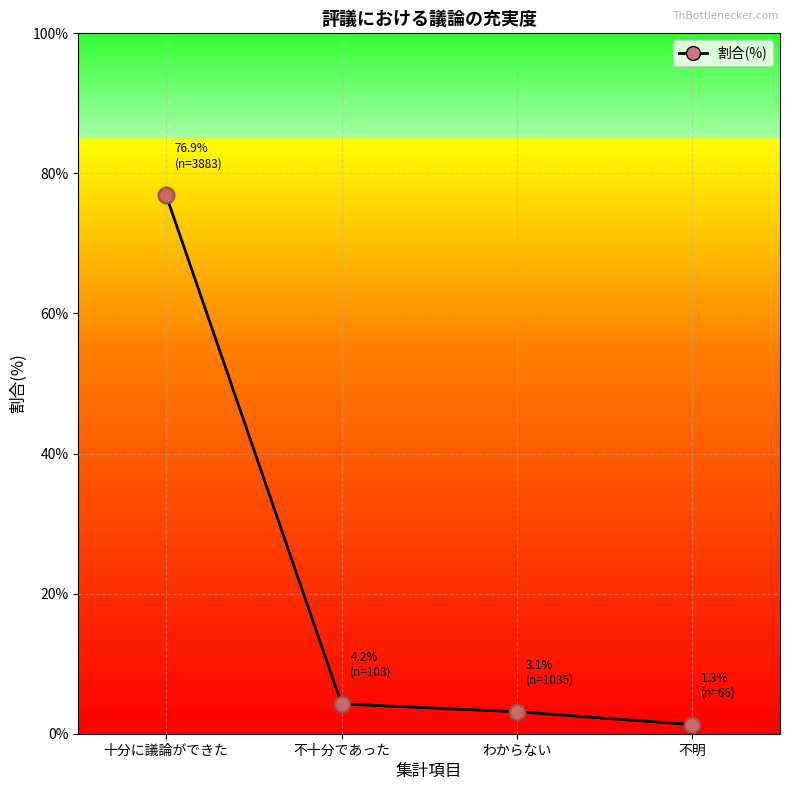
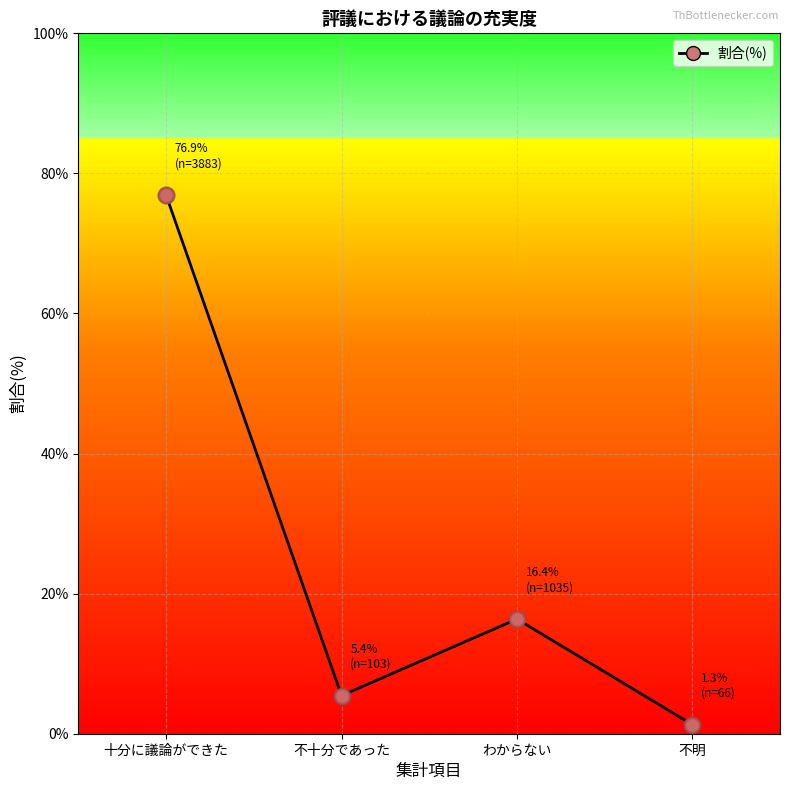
  {
    "割合(%)": {
-     "不十分であった": "4.2%",
-     "わからない": "3.1%"
+     "不十分であった": "5.4%",
+     "わからない": "16.4%"
    }
  }
